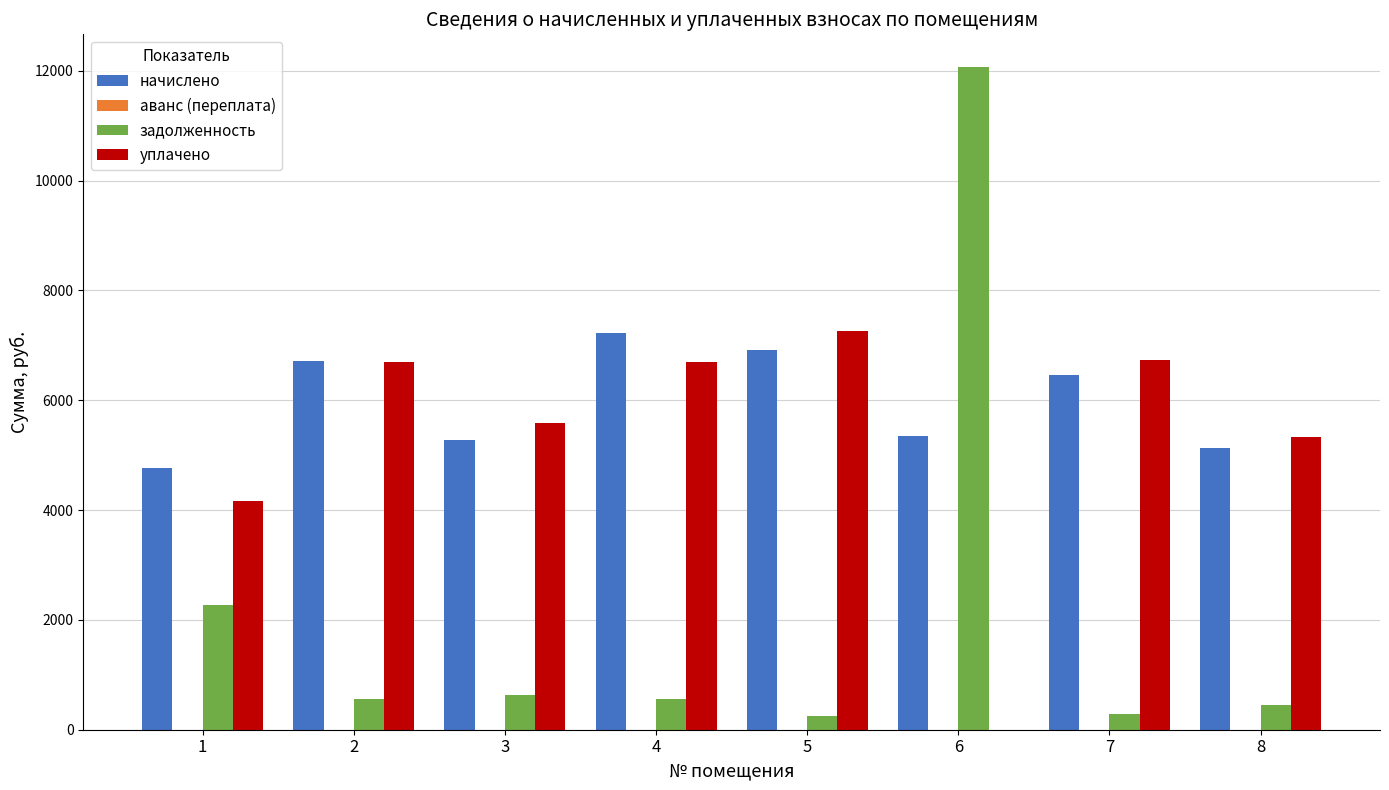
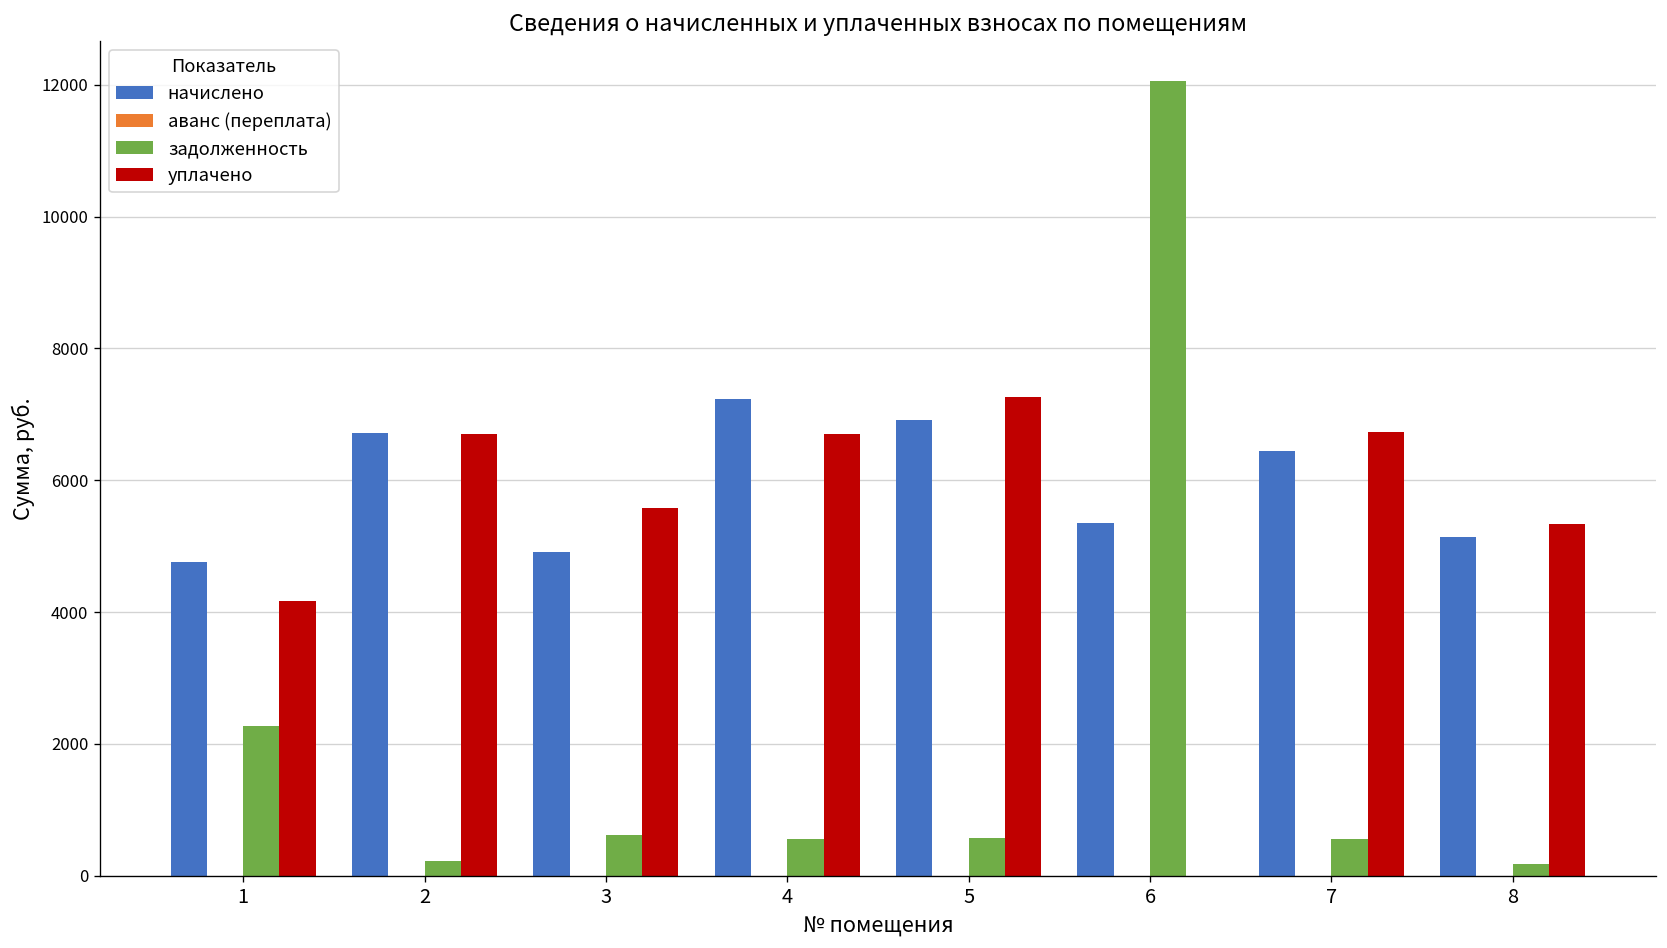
  {
    "начислено": {
      "1": 4800,
      "2": 6700,
-     "3": 5300,
+     "3": 4900,
      "4": 7200,
      "5": 6900,
      "6": 5400,
      "7": 6500,
      "8": 5100
    },
    "аванс (переплата)": {
      "1": 0,
      "2": 0,
      "3": 0,
      "4": 0,
      "5": 0,
      "6": 0,
      "7": 0,
      "8": 0
    },
    "задолженность": {
      "1": 2300,
-     "2": 600,
+     "2": 200,
      "3": 600,
      "4": 600,
-     "5": 300,
+     "5": 600,
      "6": 12100,
-     "7": 300,
-     "8": 400
+     "7": 600,
+     "8": 200
    },
    "уплачено": {
      "1": 4200,
      "2": 6700,
      "3": 5600,
      "4": 6700,
      "5": 7300,
      "6": 0,
      "7": 6700,
      "8": 5300
    }
  }
